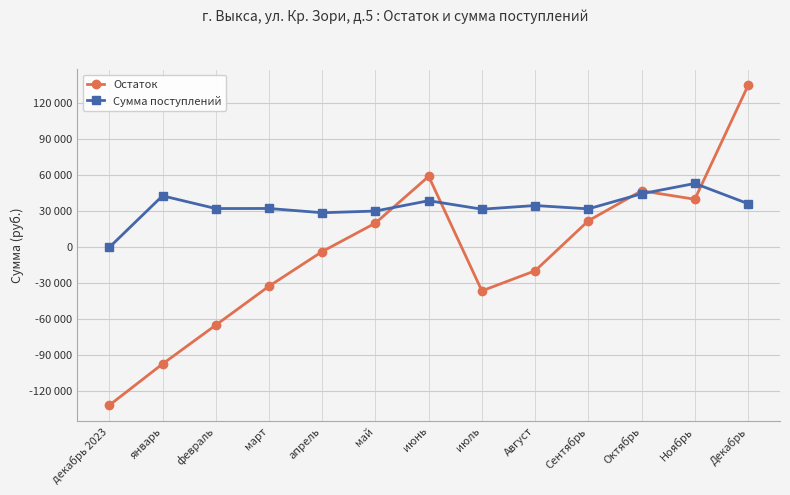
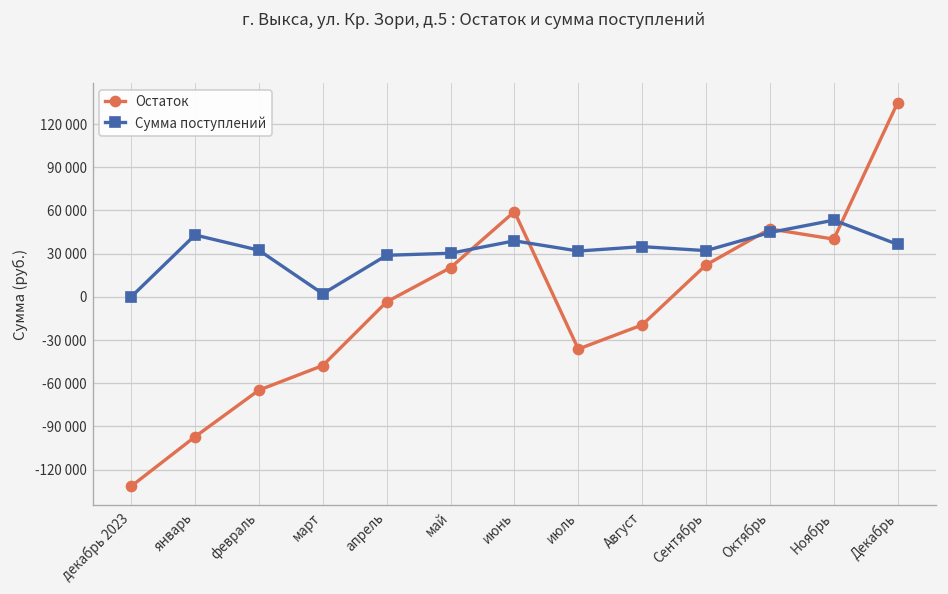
  {
    "Остаток": {
      "декабрь 2023": -132000,
      "январь": -97000,
      "февраль": -65000,
-     "март": -32000,
+     "март": -48000,
      "апрель": -3000,
      "май": 20000,
      "июнь": 59000,
      "июль": -36000,
      "Август": -19000,
      "Сентябрь": 22000,
      "Октябрь": 47000,
      "Ноябрь": 40000,
      "Декабрь": 135000
    },
    "Сумма поступлений": {
      "декабрь 2023": 0,
      "январь": 43000,
      "февраль": 32000,
-     "март": 32000,
+     "март": 2000,
      "апрель": 29000,
      "май": 30000,
      "июнь": 39000,
      "июль": 32000,
      "Август": 35000,
      "Сентябрь": 32000,
      "Октябрь": 45000,
      "Ноябрь": 53000,
      "Декабрь": 36000
    }
  }
